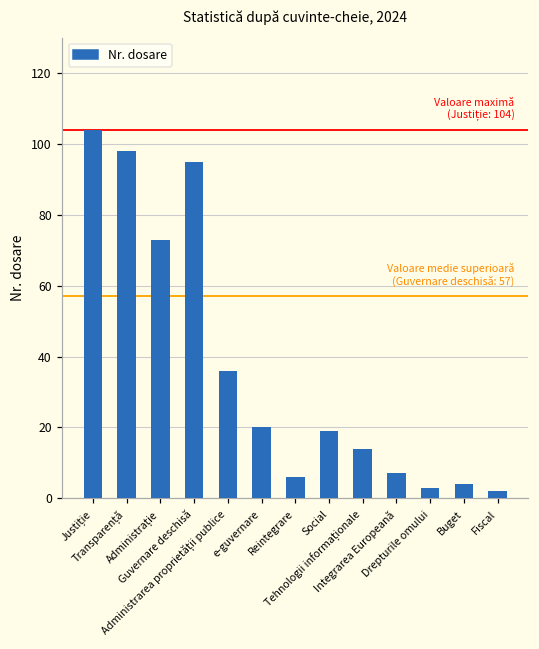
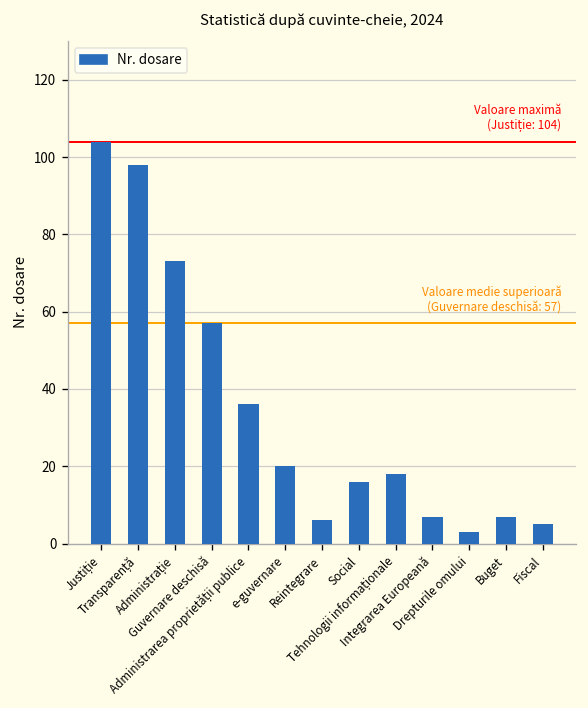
  {
    "Justiție": 104,
    "Transparență": 98,
    "Administrație": 73,
-   "Guvernare deschisă": 95,
+   "Guvernare deschisă": 57,
    "Administrarea proprietății publice": 36,
    "e-guvernare": 20,
    "Reintegrare": 6,
-   "Social": 19,
-   "Tehnologii informaționale": 14,
+   "Social": 16,
+   "Tehnologii informaționale": 18,
    "Integrarea Europeană": 7,
    "Drepturile omului": 3,
-   "Buget": 4,
-   "Fiscal": 2
+   "Buget": 7,
+   "Fiscal": 5
  }
